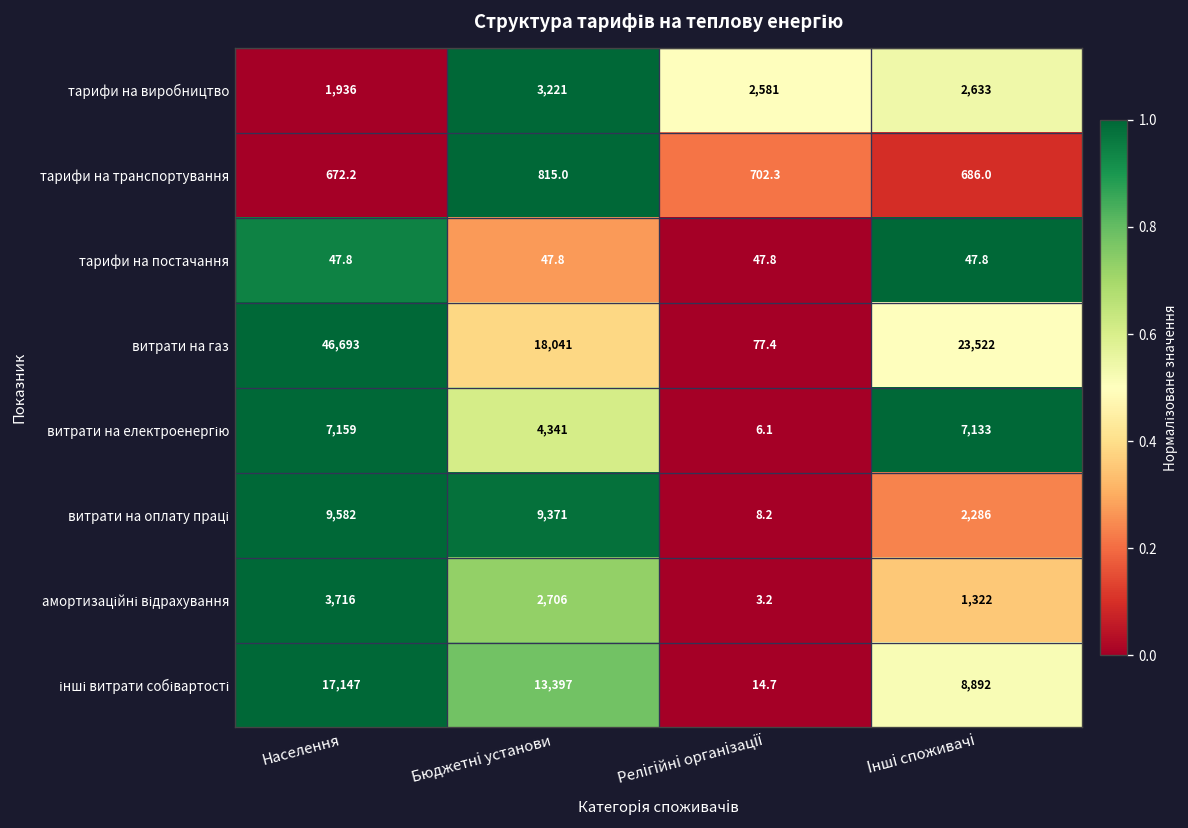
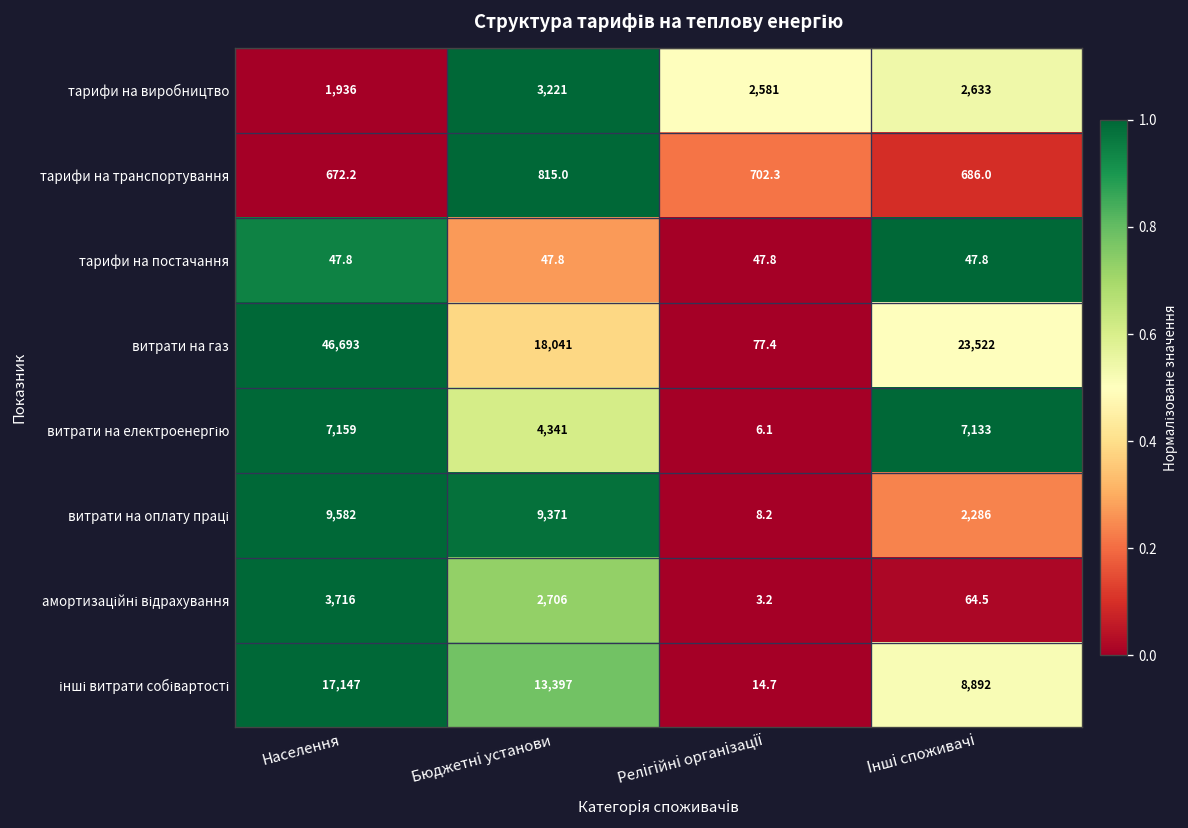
  {
    "тарифи на виробництво": {
      "Населення": "1,936",
      "Бюджетні установи": "3,221",
      "Релігійні організації": "2,581",
      "Інші споживачі": "2,633"
    },
    "тарифи на транспортування": {
      "Населення": "672.2",
      "Бюджетні установи": "815.0",
      "Релігійні організації": "702.3",
      "Інші споживачі": "686.0"
    },
    "тарифи на постачання": {
      "Населення": "47.8",
      "Бюджетні установи": "47.8",
      "Релігійні організації": "47.8",
      "Інші споживачі": "47.8"
    },
    "витрати на газ": {
      "Населення": "46,693",
      "Бюджетні установи": "18,041",
      "Релігійні організації": "77.4",
      "Інші споживачі": "23,522"
    },
    "витрати на електроенергію": {
      "Населення": "7,159",
      "Бюджетні установи": "4,341",
      "Релігійні організації": "6.1",
      "Інші споживачі": "7,133"
    },
    "витрати на оплату праці": {
      "Населення": "9,582",
      "Бюджетні установи": "9,371",
      "Релігійні організації": "8.2",
      "Інші споживачі": "2,286"
    },
    "амортизаційні відрахування": {
      "Населення": "3,716",
      "Бюджетні установи": "2,706",
      "Релігійні організації": "3.2",
-     "Інші споживачі": "1,322"
+     "Інші споживачі": "64.5"
    },
    "інші витрати собівартості": {
      "Населення": "17,147",
      "Бюджетні установи": "13,397",
      "Релігійні організації": "14.7",
      "Інші споживачі": "8,892"
    }
  }
